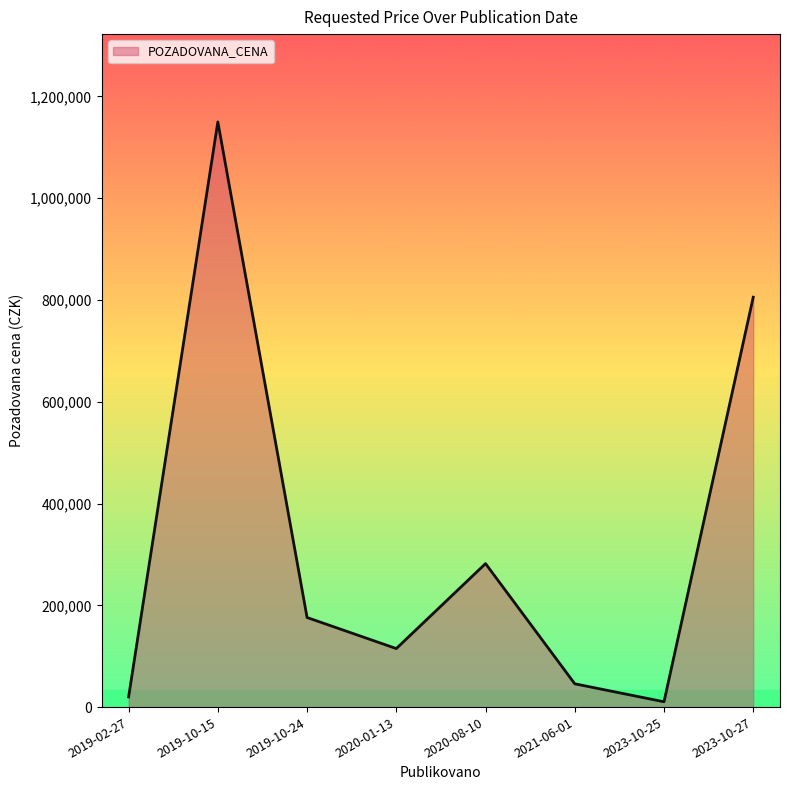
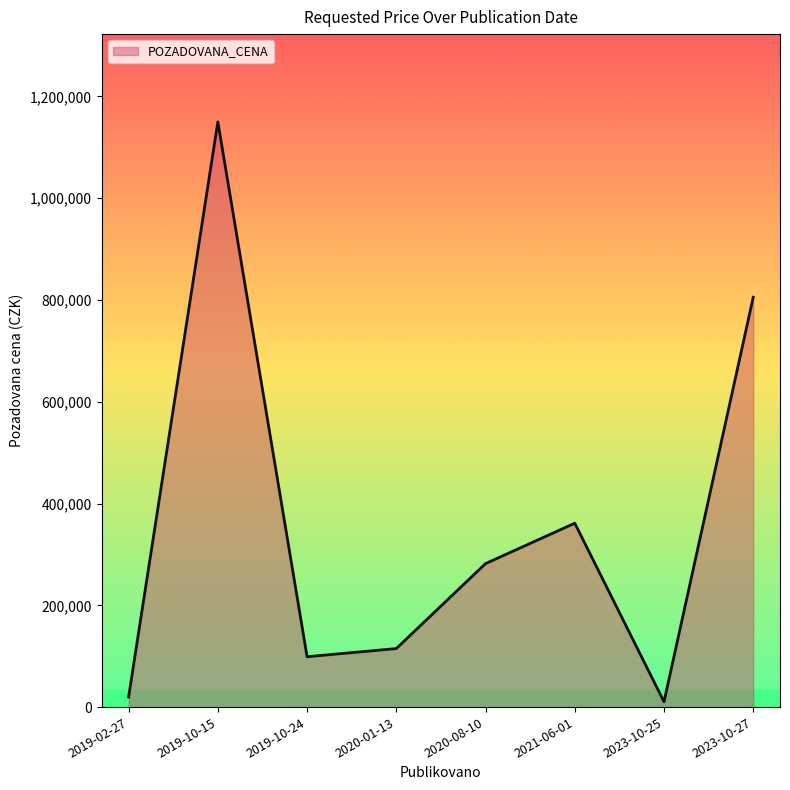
  {
    "2019-10-15": "1,150,000",
-   "2019-10-24": "180,000",
+   "2019-10-24": "100,000",
    "2020-01-13": "120,000",
    "2020-08-10": "280,000",
-   "2021-06-01": "50,000",
+   "2021-06-01": "360,000",
    "2023-10-27": "810,000"
  }
